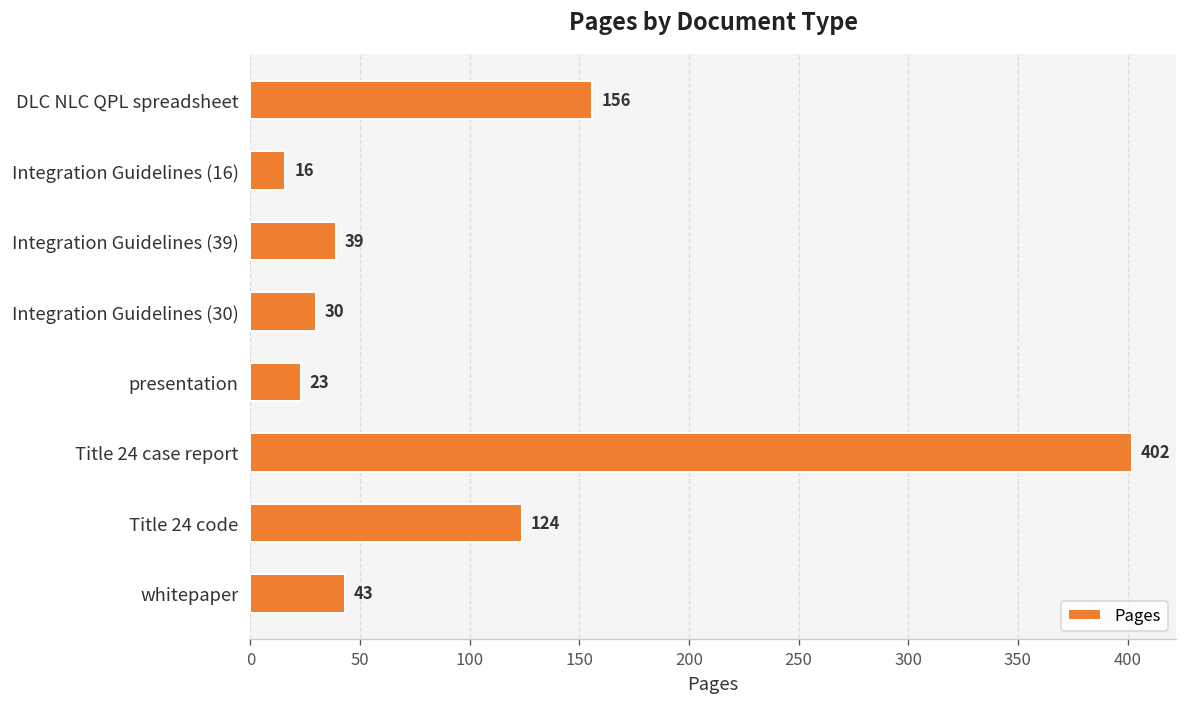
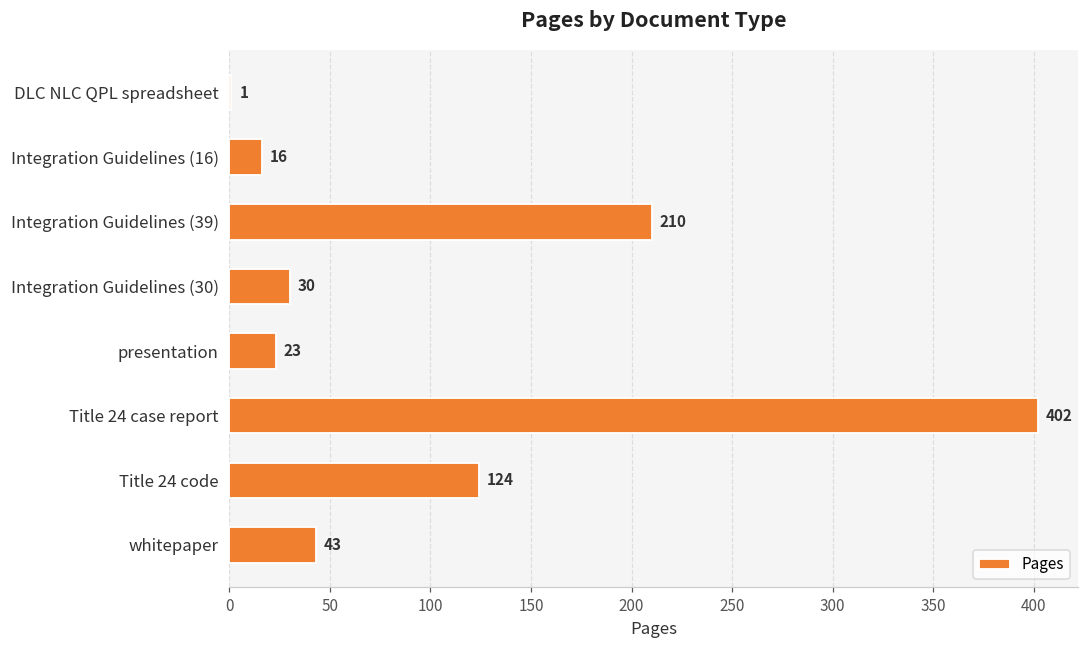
  {
-   "DLC NLC QPL spreadsheet": 156,
+   "DLC NLC QPL spreadsheet": 1,
    "Integration Guidelines (16)": 16,
-   "Integration Guidelines (39)": 39,
+   "Integration Guidelines (39)": 210,
    "Integration Guidelines (30)": 30,
    "presentation": 23,
    "Title 24 case report": 402,
    "Title 24 code": 124,
    "whitepaper": 43
  }
